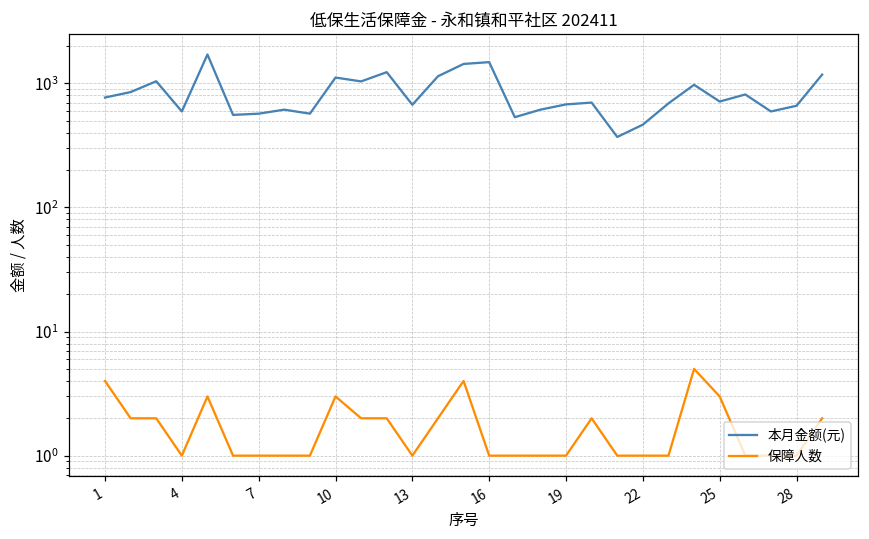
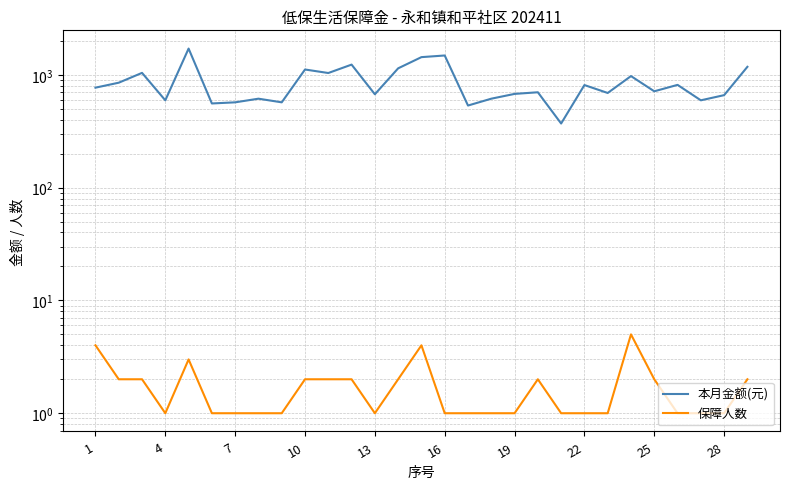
  {
    "本月金额(元)": {
      "1": 800,
      "4": 600,
      "7": 600,
      "10": 1100,
      "13": 700,
      "16": 1500,
      "19": 700,
-     "22": 470,
+     "22": 800,
      "25": 700,
      "28": 700
    },
    "保障人数": {
      "1": 4,
      "4": 1,
      "7": 1,
-     "10": 3,
+     "10": 2,
      "13": 1,
      "16": 1,
      "19": 1,
      "22": 1,
-     "25": 3
+     "25": 2
    }
  }
